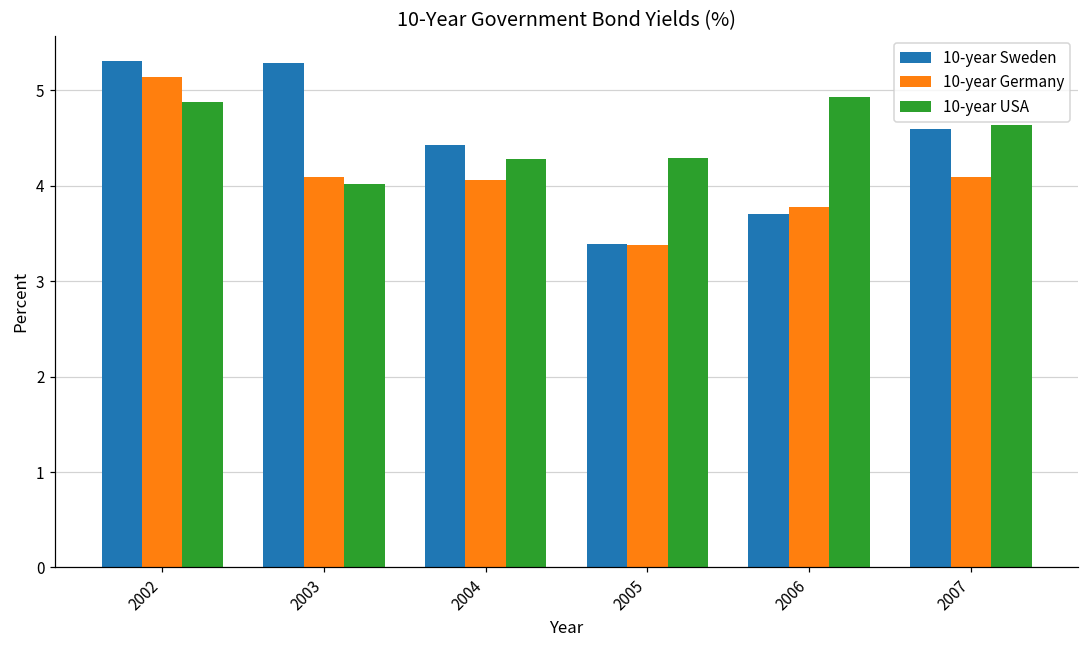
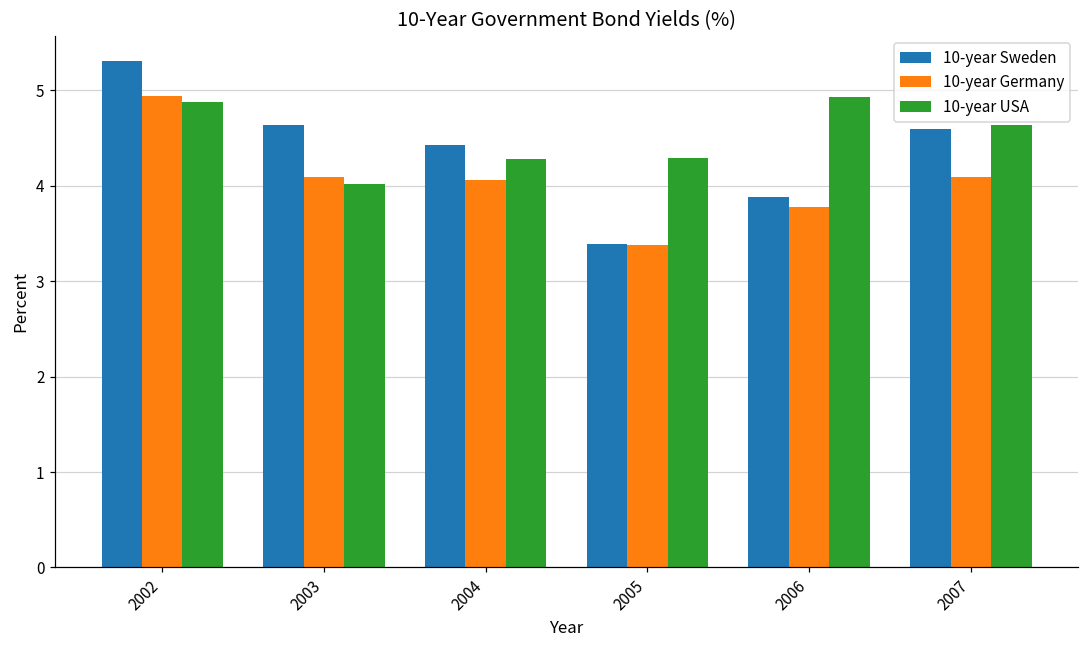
  {
    "10-year Sweden": {
      "2002": 5.3,
-     "2003": 5.3,
+     "2003": 4.6,
      "2004": 4.4,
      "2005": 3.4,
-     "2006": 3.7,
+     "2006": 3.9,
      "2007": 4.6
    },
    "10-year Germany": {
-     "2002": 5.1,
+     "2002": 4.9,
      "2003": 4.1,
      "2004": 4.1,
      "2005": 3.4,
      "2006": 3.8,
      "2007": 4.1
    },
    "10-year USA": {
      "2002": 4.9,
      "2003": 4.0,
      "2004": 4.3,
      "2005": 4.3,
      "2006": 4.9,
      "2007": 4.6
    }
  }
